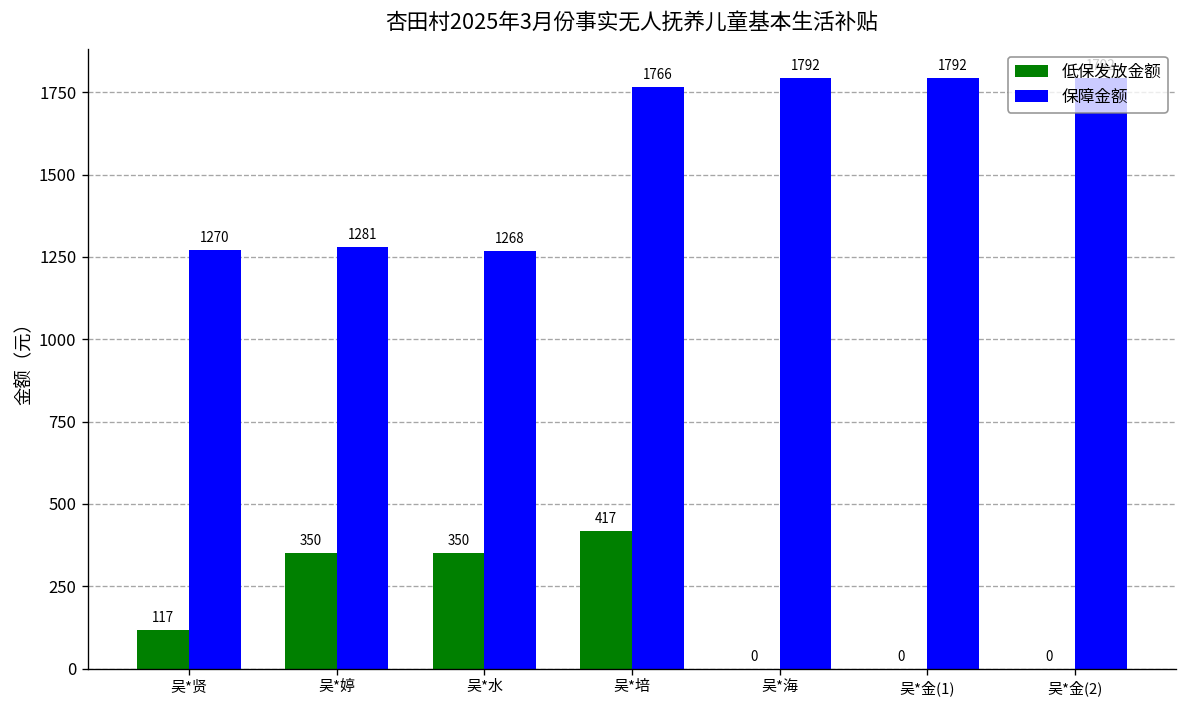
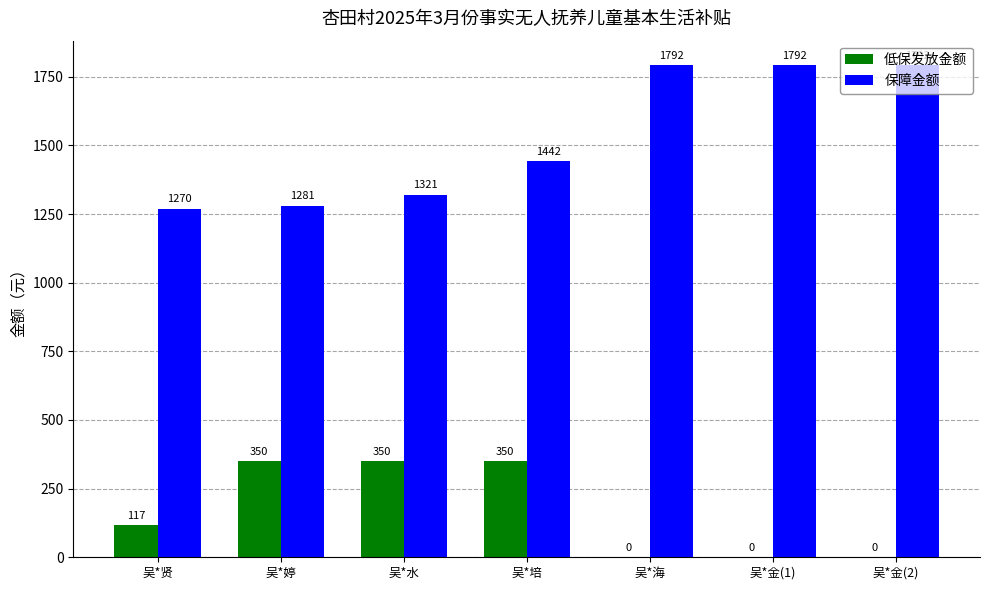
  {
    "低保发放金额": {
      "吴*贤": 117,
      "吴*婷": 350,
      "吴*水": 350,
-     "吴*培": 417,
+     "吴*培": 350,
      "吴*海": 0,
      "吴*金(1)": 0,
      "吴*金(2)": 0
    },
    "保障金额": {
      "吴*贤": 1270,
      "吴*婷": 1281,
-     "吴*水": 1268,
-     "吴*培": 1766,
+     "吴*水": 1321,
+     "吴*培": 1442,
      "吴*海": 1792,
      "吴*金(1)": 1792
    }
  }
